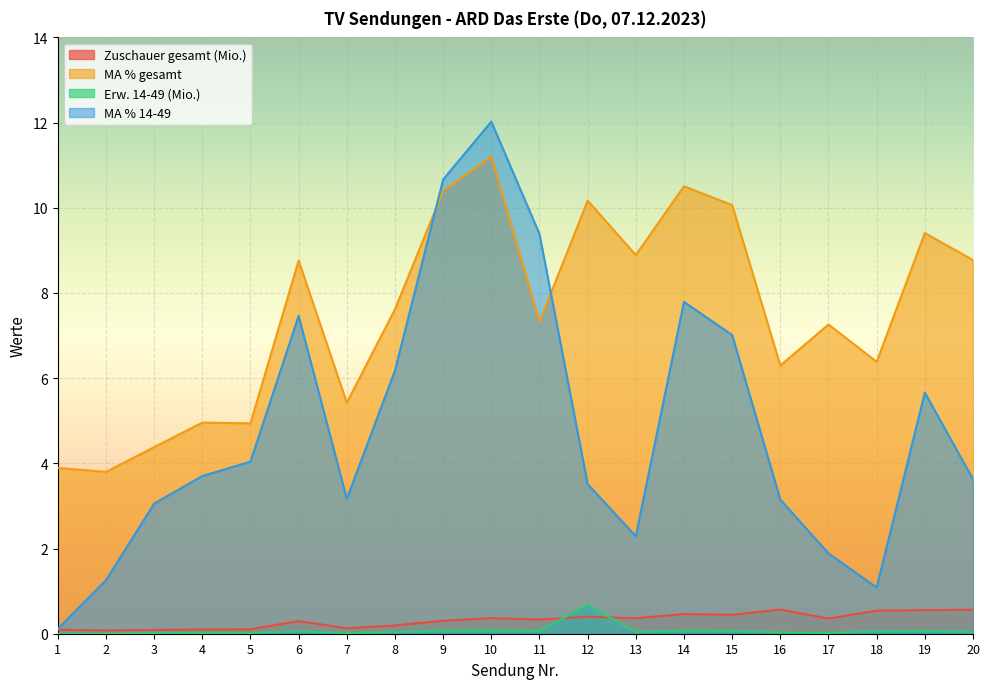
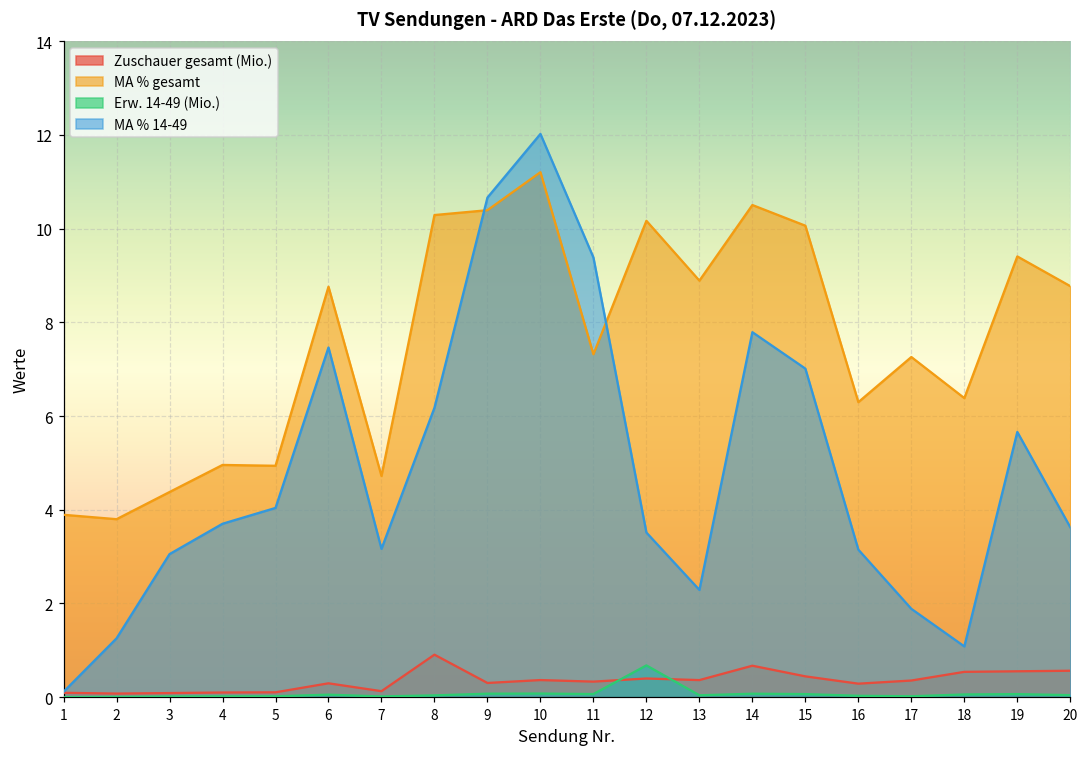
  {
    "Zuschauer gesamt (Mio.)": {
      "2": 0.1,
      "3": 0.1,
      "4": 0.1,
      "5": 0.1,
      "6": 0.3,
      "7": 0.1,
-     "8": 0.2,
+     "8": 0.9,
      "9": 0.3,
      "10": 0.4,
      "11": 0.3,
      "12": 0.4,
      "13": 0.4,
-     "14": 0.5,
+     "14": 0.7,
      "15": 0.4,
-     "16": 0.6,
+     "16": 0.3,
      "17": 0.4,
      "18": 0.5,
      "19": 0.6,
      "20": 0.6
    },
    "MA % gesamt": {
      "1": 3.9,
      "2": 3.8,
      "3": 4.4,
      "4": 5.0,
      "5": 4.9,
      "6": 8.8,
-     "7": 5.4,
-     "8": 7.6,
+     "7": 4.7,
+     "8": 10.3,
      "9": 10.4,
      "10": 11.2,
      "11": 7.3,
      "12": 10.2,
      "13": 8.9,
      "14": 10.5,
      "15": 10.1,
      "16": 6.3,
      "17": 7.3,
      "18": 6.4,
      "19": 9.4,
      "20": 8.8
    },
    "Erw. 14-49 (Mio.)": {
      "1": 0.0,
      "2": 0.0,
      "3": 0.0,
      "4": 0.0,
      "5": 0.0,
      "6": 0.1,
      "7": 0.0,
      "8": 0.0,
      "9": 0.1,
      "10": 0.1,
      "11": 0.1,
      "12": 0.7,
      "13": 0.0,
      "14": 0.1,
      "15": 0.1,
      "16": 0.0,
      "17": 0.0,
      "18": 0.1,
      "19": 0.1,
      "20": 0.0
    },
    "MA % 14-49": {
      "2": 1.3,
      "3": 3.1,
      "4": 3.7,
      "5": 4.0,
      "6": 7.5,
      "7": 3.2,
      "8": 6.2,
      "9": 10.7,
      "10": 12.0,
      "11": 9.4,
      "12": 3.5,
      "13": 2.3,
      "14": 7.8,
      "15": 7.0,
      "16": 3.1,
      "17": 1.9,
      "18": 1.1,
      "19": 5.7,
      "20": 3.6
    }
  }
